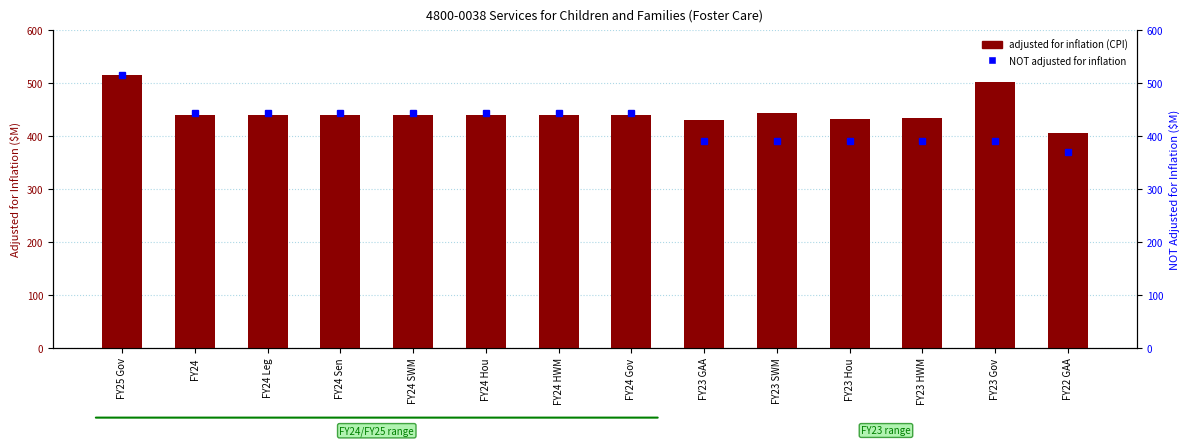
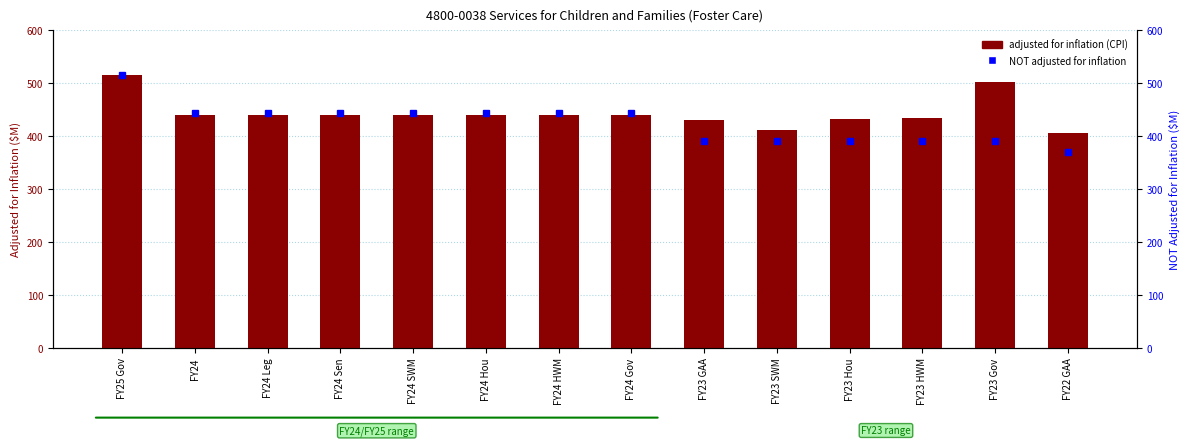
  {
    "adjusted for inflation (CPI)": {
      "FY25 Gov": 520,
      "FY24": 440,
      "FY24 Leg": 440,
      "FY24 Sen": 440,
      "FY24 SWM": 440,
      "FY24 Hou": 440,
      "FY24 HWM": 440,
      "FY24 Gov": 440,
      "FY23 GAA": 430,
-     "FY23 SWM": 440,
+     "FY23 SWM": 410,
      "FY23 Hou": 430,
      "FY23 HWM": 440,
      "FY23 Gov": 500,
      "FY22 GAA": 410
    }
  }
